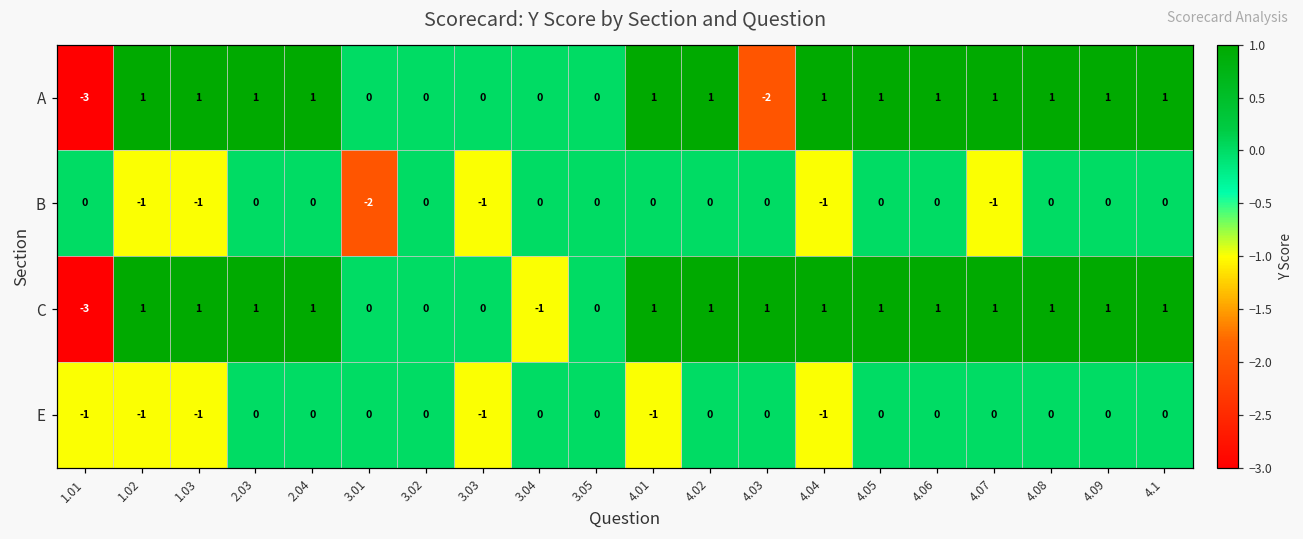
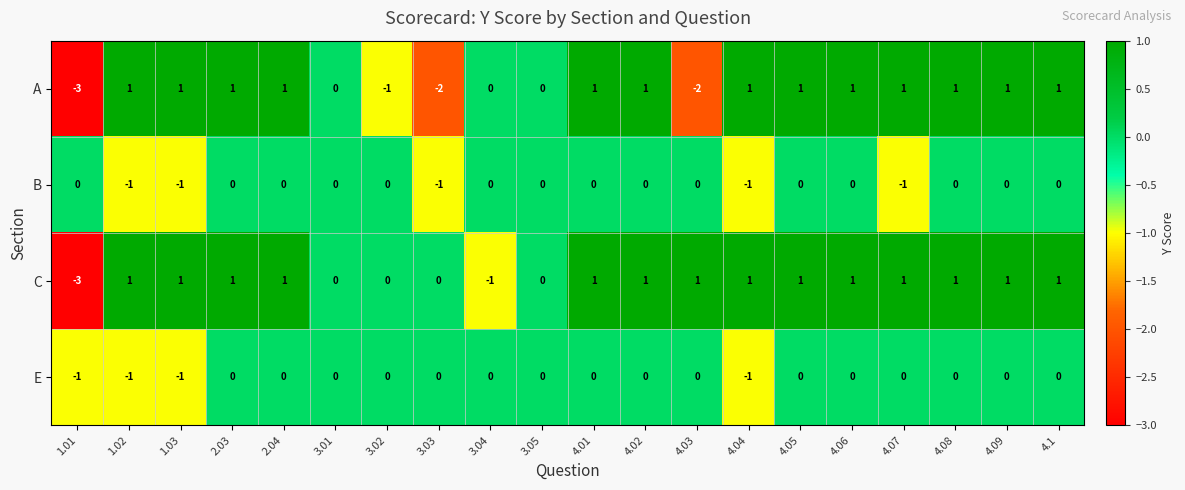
  {
    "A": {
      "1.01": -3,
      "1.02": 1,
      "1.03": 1,
      "2.03": 1,
      "2.04": 1,
      "3.01": 0,
-     "3.02": 0,
-     "3.03": 0,
+     "3.02": -1,
+     "3.03": -2,
      "3.04": 0,
      "3.05": 0,
      "4.01": 1,
      "4.02": 1,
      "4.03": -2,
      "4.04": 1,
      "4.05": 1,
      "4.06": 1,
      "4.07": 1,
      "4.08": 1,
      "4.09": 1,
      "4.1": 1
    },
    "B": {
      "1.01": 0,
      "1.02": -1,
      "1.03": -1,
      "2.03": 0,
      "2.04": 0,
-     "3.01": -2,
+     "3.01": 0,
      "3.02": 0,
      "3.03": -1,
      "3.04": 0,
      "3.05": 0,
      "4.01": 0,
      "4.02": 0,
      "4.03": 0,
      "4.04": -1,
      "4.05": 0,
      "4.06": 0,
      "4.07": -1,
      "4.08": 0,
      "4.09": 0,
      "4.1": 0
    },
    "C": {
      "1.01": -3,
      "1.02": 1,
      "1.03": 1,
      "2.03": 1,
      "2.04": 1,
      "3.01": 0,
      "3.02": 0,
      "3.03": 0,
      "3.04": -1,
      "3.05": 0,
      "4.01": 1,
      "4.02": 1,
      "4.03": 1,
      "4.04": 1,
      "4.05": 1,
      "4.06": 1,
      "4.07": 1,
      "4.08": 1,
      "4.09": 1,
      "4.1": 1
    },
    "E": {
      "1.01": -1,
      "1.02": -1,
      "1.03": -1,
      "2.03": 0,
      "2.04": 0,
      "3.01": 0,
      "3.02": 0,
-     "3.03": -1,
+     "3.03": 0,
      "3.04": 0,
      "3.05": 0,
-     "4.01": -1,
+     "4.01": 0,
      "4.02": 0,
      "4.03": 0,
      "4.04": -1,
      "4.05": 0,
      "4.06": 0,
      "4.07": 0,
      "4.08": 0,
      "4.09": 0,
      "4.1": 0
    }
  }
